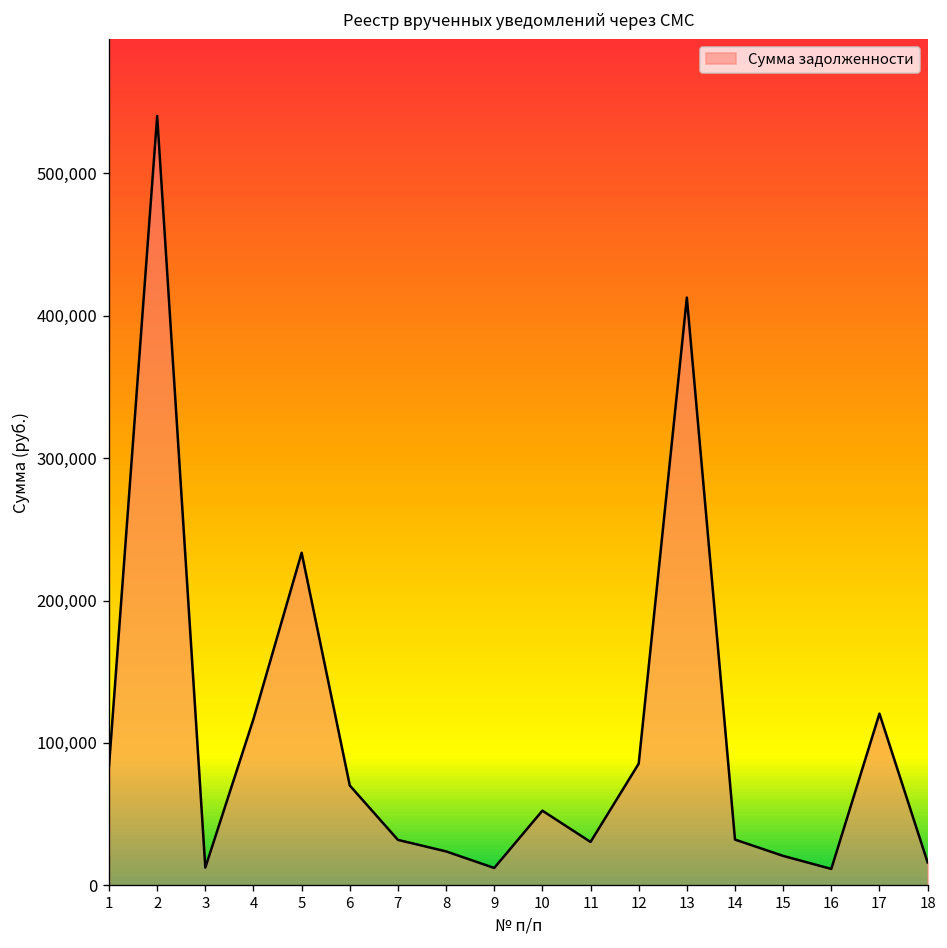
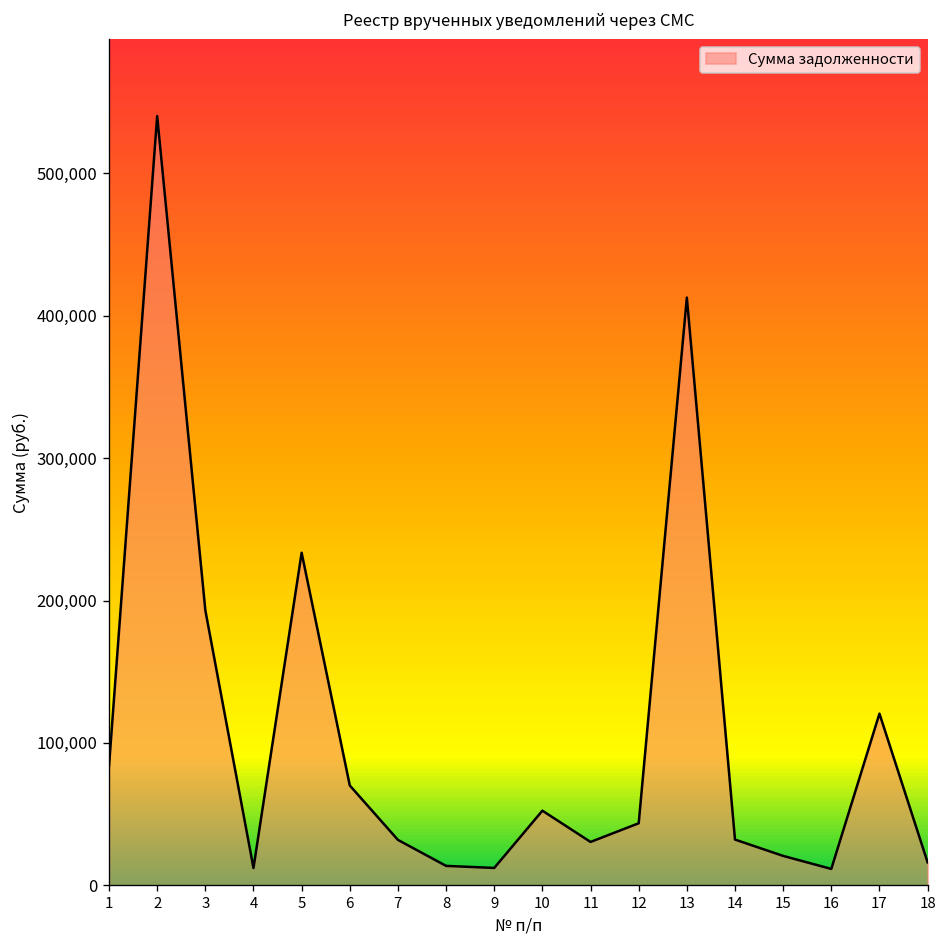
  {
    "1": "84,000",
    "2": "540,000",
-   "3": "12,000",
-   "4": "117,000",
+   "3": "193,000",
+   "4": "12,000",
    "5": "234,000",
    "6": "70,000",
    "7": "32,000",
-   "8": "24,000",
+   "8": "14,000",
    "9": "12,000",
    "10": "52,000",
    "11": "30,000",
-   "12": "85,000",
+   "12": "44,000",
    "13": "413,000",
    "14": "32,000",
    "15": "21,000",
    "16": "11,000",
    "17": "121,000",
    "18": "16,000"
  }
